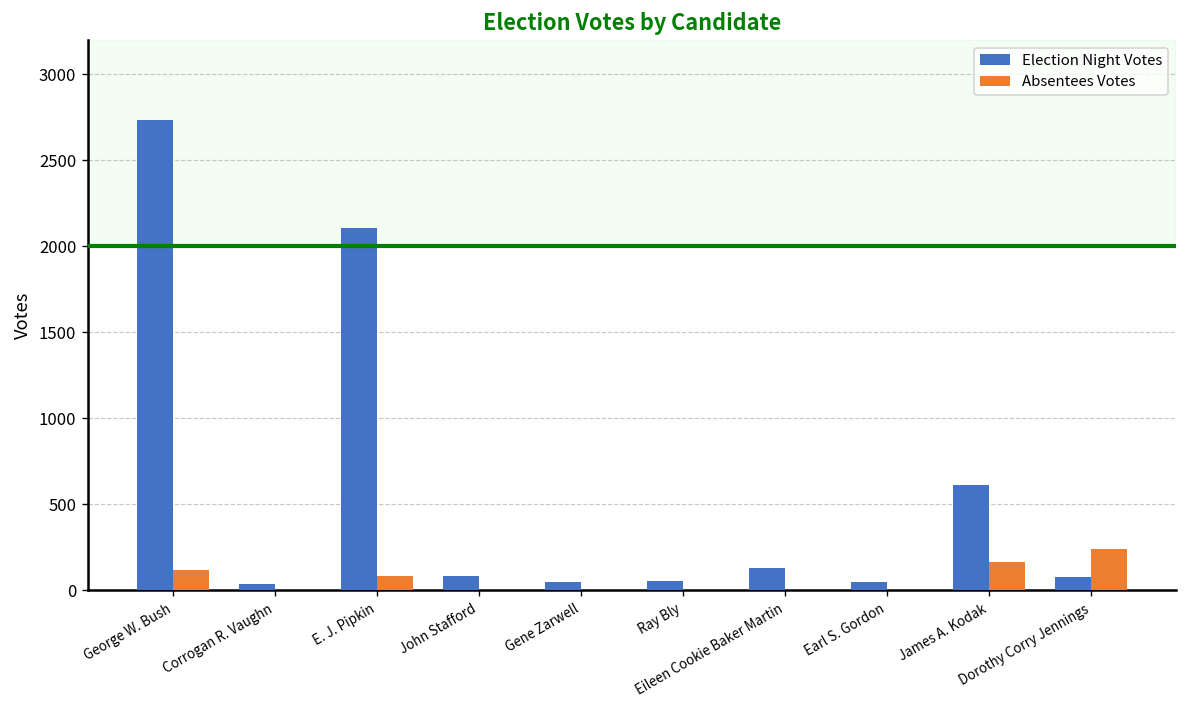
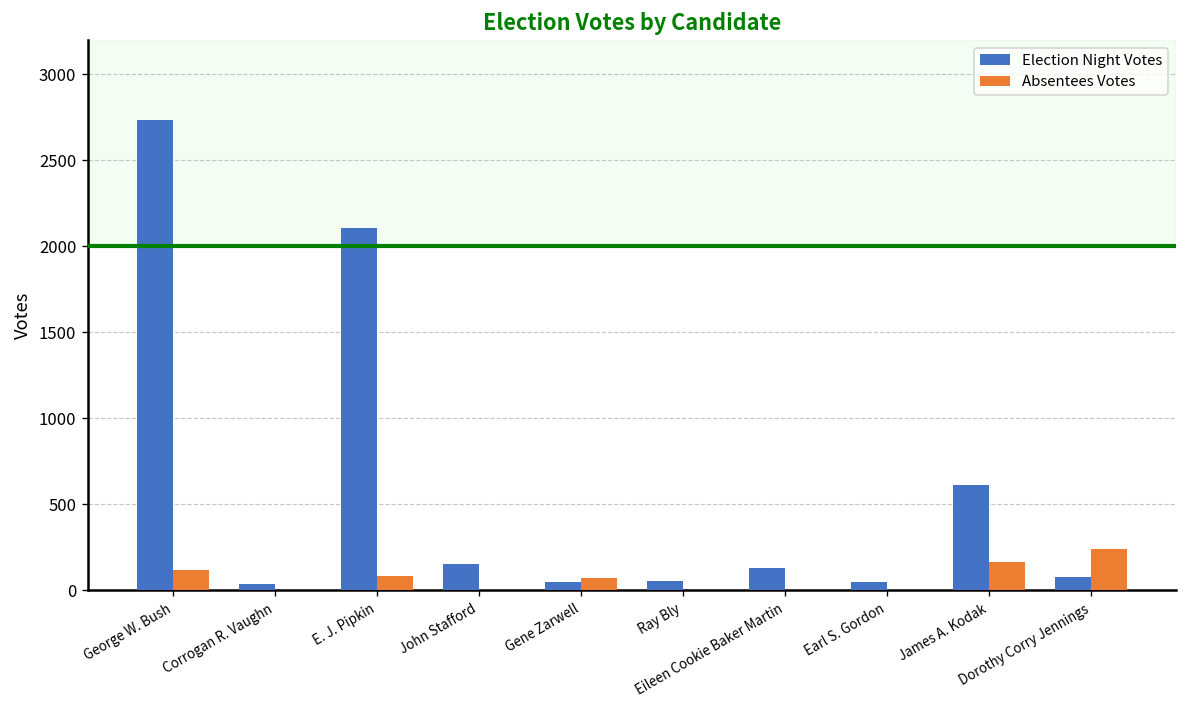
  {
    "Election Night Votes": {
      "George W. Bush": 2730,
      "Corrogan R. Vaughn": 40,
      "E. J. Pipkin": 2110,
-     "John Stafford": 90,
+     "John Stafford": 150,
      "Gene Zarwell": 50,
      "Ray Bly": 50,
      "Eileen Cookie Baker Martin": 130,
      "Earl S. Gordon": 50,
      "James A. Kodak": 610,
      "Dorothy Corry Jennings": 80
    },
    "Absentees Votes": {
      "George W. Bush": 120,
      "Corrogan R. Vaughn": 0,
      "E. J. Pipkin": 90,
-     "Gene Zarwell": 0,
+     "Gene Zarwell": 70,
      "James A. Kodak": 160,
      "Dorothy Corry Jennings": 240
    }
  }
